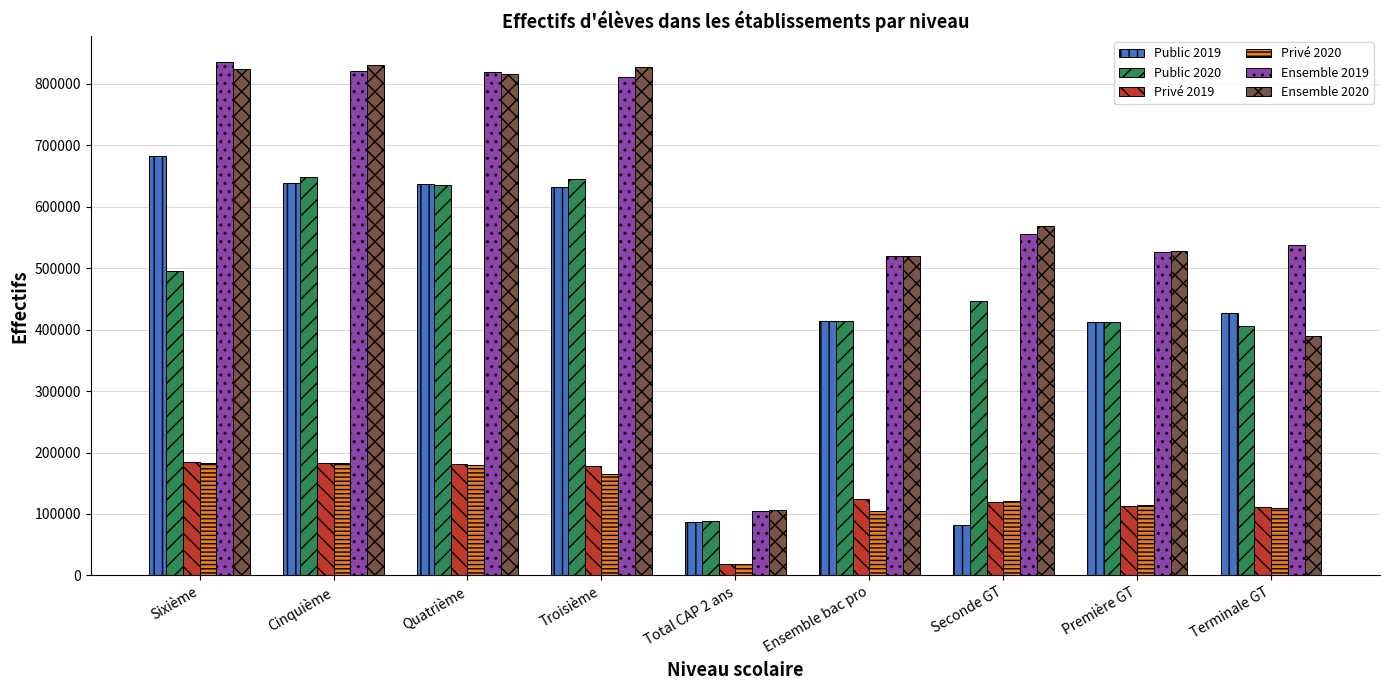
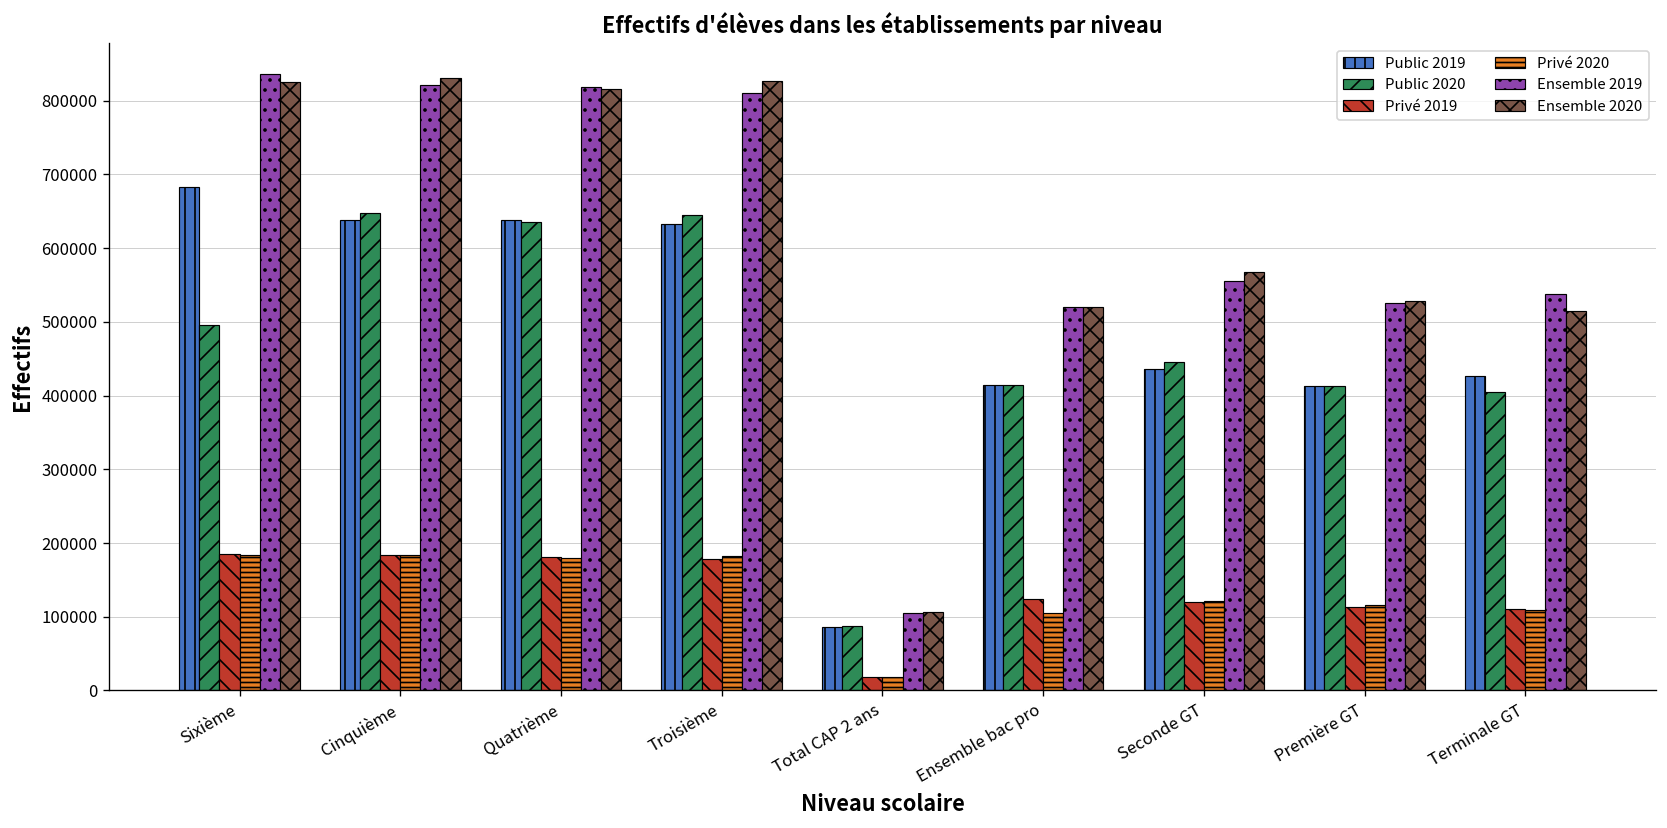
  {
    "Public 2019": {
      "Sixième": 680000,
      "Cinquième": 640000,
      "Quatrième": 640000,
      "Troisième": 630000,
      "Total CAP 2 ans": 90000,
      "Ensemble bac pro": 410000,
-     "Seconde GT": 80000,
+     "Seconde GT": 440000,
      "Première GT": 410000,
      "Terminale GT": 430000
    },
    "Public 2020": {
      "Sixième": 500000,
      "Cinquième": 650000,
      "Quatrième": 640000,
      "Troisième": 640000,
      "Total CAP 2 ans": 90000,
      "Ensemble bac pro": 410000,
      "Seconde GT": 450000,
      "Première GT": 410000,
      "Terminale GT": 410000
    },
    "Privé 2019": {
      "Sixième": 180000,
      "Cinquième": 180000,
      "Quatrième": 180000,
      "Troisième": 180000,
      "Total CAP 2 ans": 20000,
      "Ensemble bac pro": 120000,
      "Seconde GT": 120000,
      "Première GT": 110000,
      "Terminale GT": 110000
    },
    "Privé 2020": {
      "Sixième": 180000,
      "Cinquième": 180000,
      "Quatrième": 180000,
-     "Troisième": 160000,
+     "Troisième": 180000,
      "Total CAP 2 ans": 20000,
      "Ensemble bac pro": 110000,
      "Seconde GT": 120000,
      "Première GT": 120000,
      "Terminale GT": 110000
    },
    "Ensemble 2019": {
      "Sixième": 840000,
      "Cinquième": 820000,
      "Quatrième": 820000,
      "Troisième": 810000,
      "Total CAP 2 ans": 110000,
      "Ensemble bac pro": 520000,
      "Seconde GT": 560000,
      "Première GT": 530000,
      "Terminale GT": 540000
    },
    "Ensemble 2020": {
      "Sixième": 820000,
      "Cinquième": 830000,
      "Quatrième": 820000,
      "Troisième": 830000,
      "Total CAP 2 ans": 110000,
      "Ensemble bac pro": 520000,
      "Seconde GT": 570000,
      "Première GT": 530000,
-     "Terminale GT": 390000
+     "Terminale GT": 510000
    }
  }
